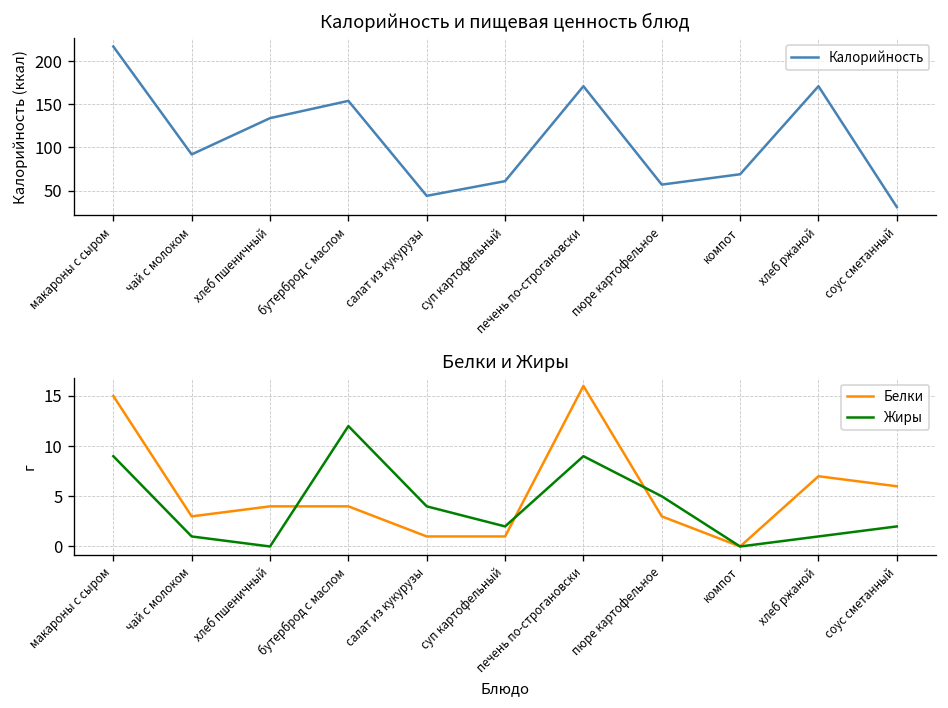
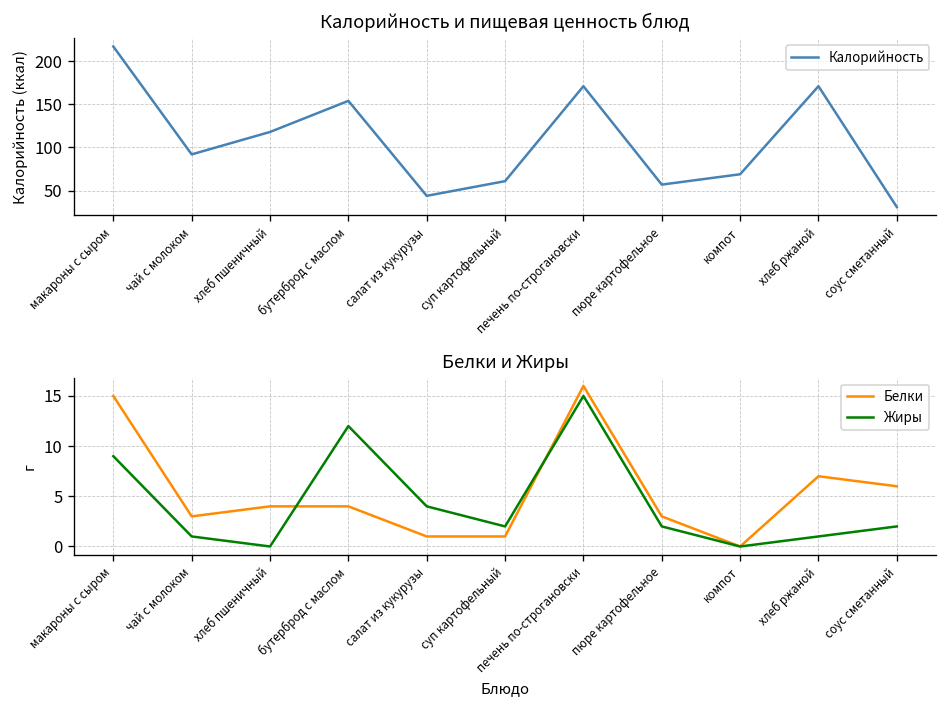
  {
    "Калорийность и пищевая ценность блюд": {
      "макароны с сыром": 220,
      "чай с молоком": 90,
-     "хлеб пшеничный": 130,
+     "хлеб пшеничный": 120,
      "бутерброд с маслом": 150,
      "салат из кукурузы": 40,
      "суп картофельный": 60,
      "печень по-строгановски": 170,
      "пюре картофельное": 60,
      "компот": 70,
      "хлеб ржаной": 170,
      "соус сметанный": 30
    },
    "Белки и Жиры": {
      "Белки": {
        "макароны с сыром": 15,
        "чай с молоком": 3,
        "хлеб пшеничный": 4,
        "бутерброд с маслом": 4,
        "салат из кукурузы": 1,
        "суп картофельный": 1,
        "печень по-строгановски": 16,
        "пюре картофельное": 3,
        "хлеб ржаной": 7,
        "соус сметанный": 6
      },
      "Жиры": {
        "макароны с сыром": 9,
        "чай с молоком": 1,
        "хлеб пшеничный": 0,
        "бутерброд с маслом": 12,
        "салат из кукурузы": 4,
        "суп картофельный": 2,
-       "печень по-строгановски": 9,
-       "пюре картофельное": 5,
+       "печень по-строгановски": 15,
+       "пюре картофельное": 2,
        "хлеб ржаной": 1,
        "соус сметанный": 2
      }
    }
  }
